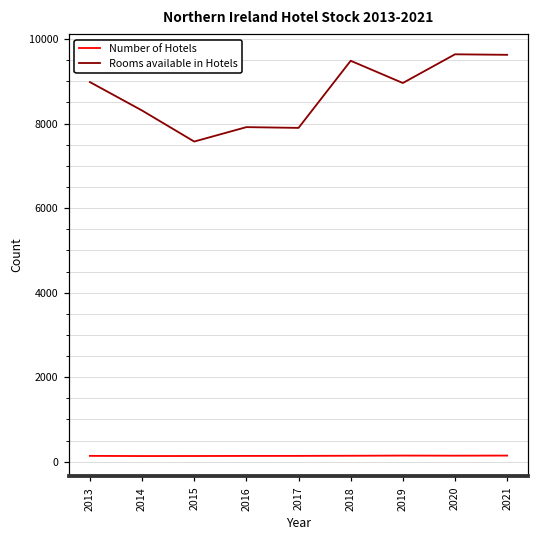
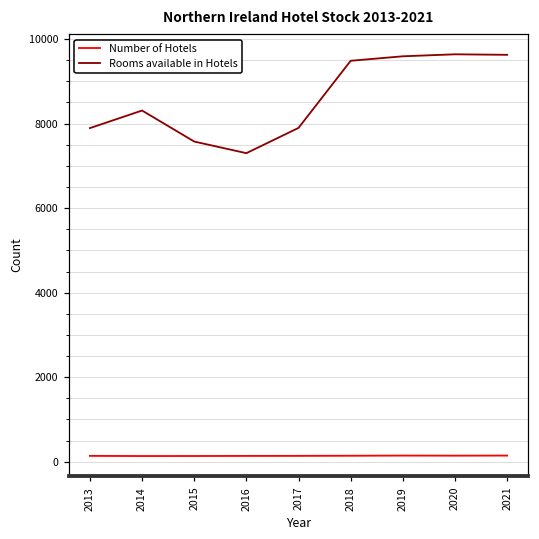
  {
    "Number of Hotels": {
      "2013": 100,
      "2014": 100,
      "2015": 100,
      "2016": 100,
      "2017": 100,
      "2018": 100,
      "2019": 100,
      "2020": 100,
      "2021": 100
    },
    "Rooms available in Hotels": {
-     "2013": 9000,
+     "2013": 7900,
      "2014": 8300,
      "2015": 7600,
-     "2016": 7900,
+     "2016": 7300,
      "2017": 7900,
      "2018": 9500,
-     "2019": 9000,
+     "2019": 9600,
      "2020": 9600,
      "2021": 9600
    }
  }
